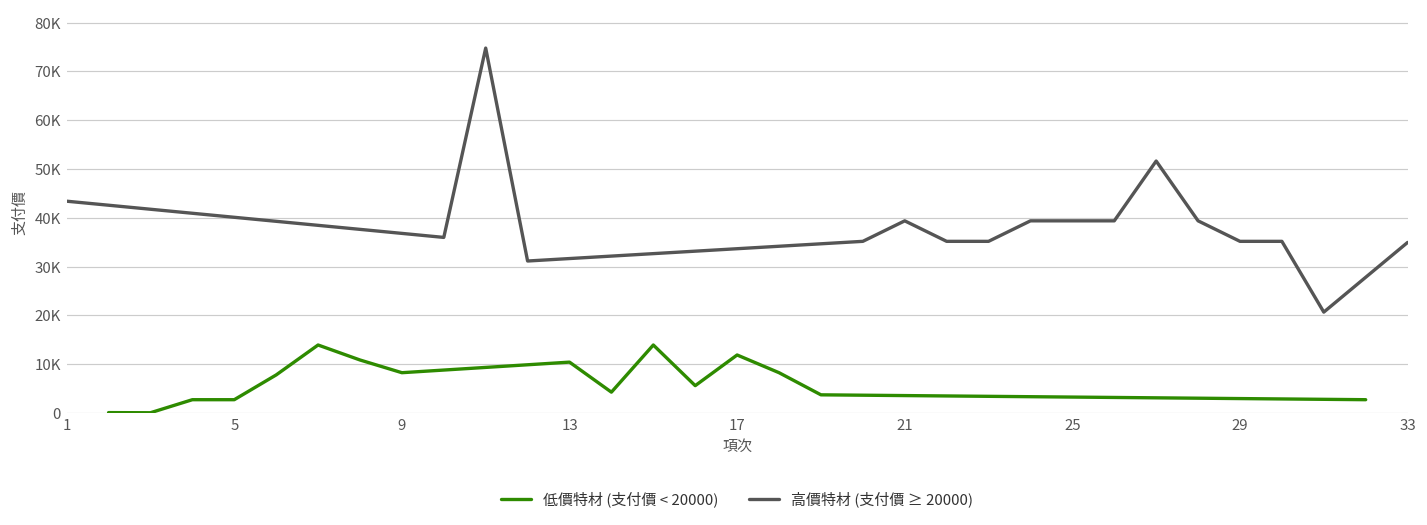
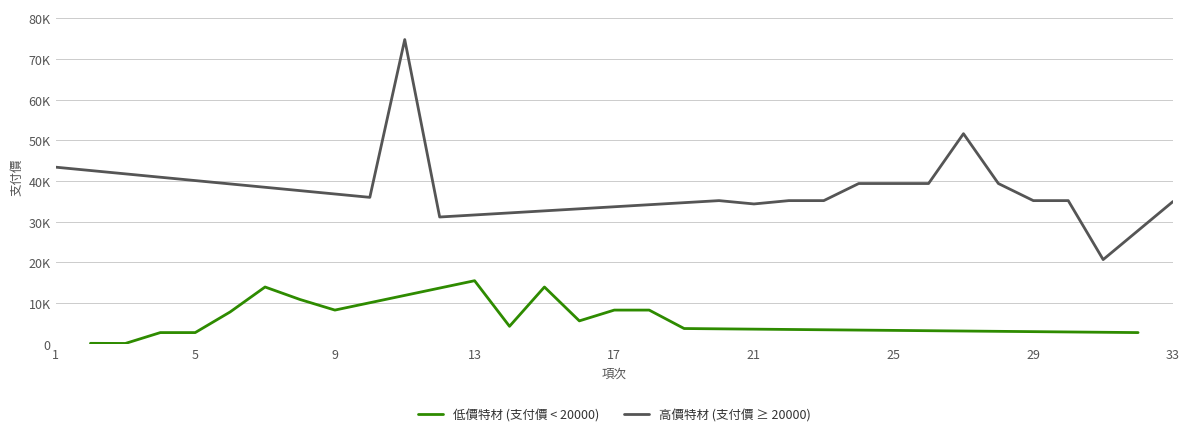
  {
    "低價特材 (支付價 < 20000)": {
      "5": 3000,
      "9": 8000,
-     "13": 10000,
-     "17": 12000
+     "13": 16000,
+     "17": 8000
    },
    "高價特材 (支付價 ≥ 20000)": {
      "1": 43000,
-     "21": 39000,
+     "21": 34000,
      "25": 39000,
      "29": 35000,
      "33": 35000
    }
  }
